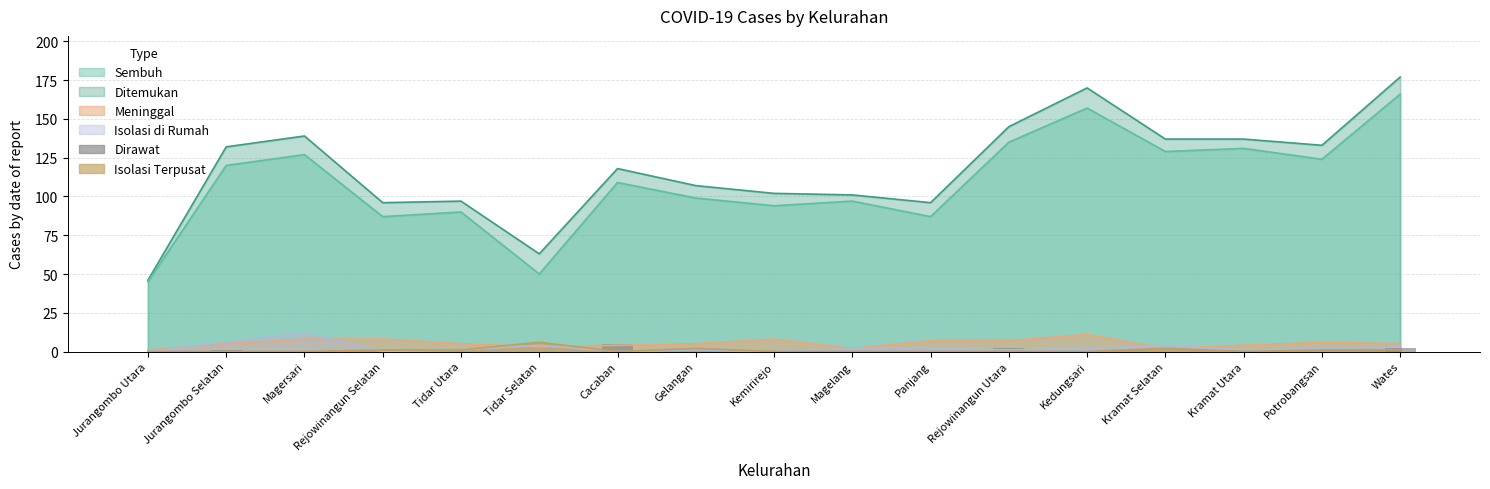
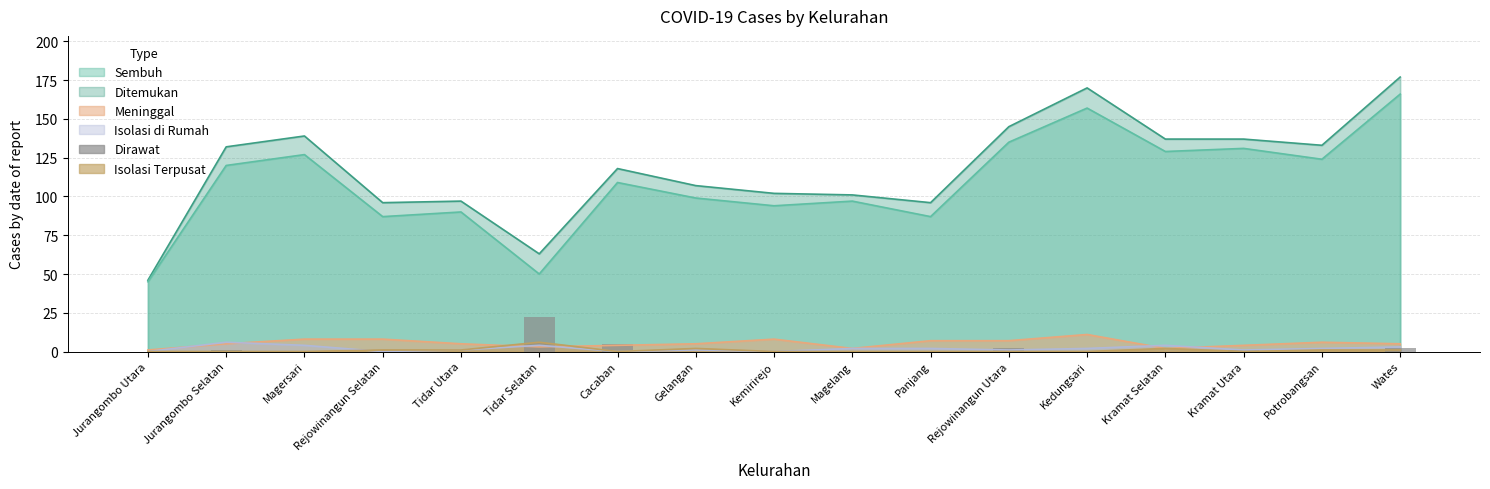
  {
    "Dirawat": {
      "Jurangombo Utara": 0,
      "Magersari": 0,
      "Rejowinangun Selatan": 0,
      "Tidar Utara": 0,
-     "Tidar Selatan": 0,
+     "Tidar Selatan": 22,
      "Cacaban": 5,
      "Gelangan": 0,
      "Kemirirejo": 0,
      "Magelang": 0,
      "Panjang": 0,
      "Rejowinangun Utara": 2,
      "Kedungsari": 0,
      "Kramat Selatan": 0,
      "Potrobangsan": 0,
      "Wates": 2
    },
    "Isolasi di Rumah": {
-     "Magersari": 12,
+     "Magersari": 4,
      "Panjang": 2,
      "Kedungsari": 2,
      "Kramat Selatan": 4,
      "Wates": 3
    }
  }
